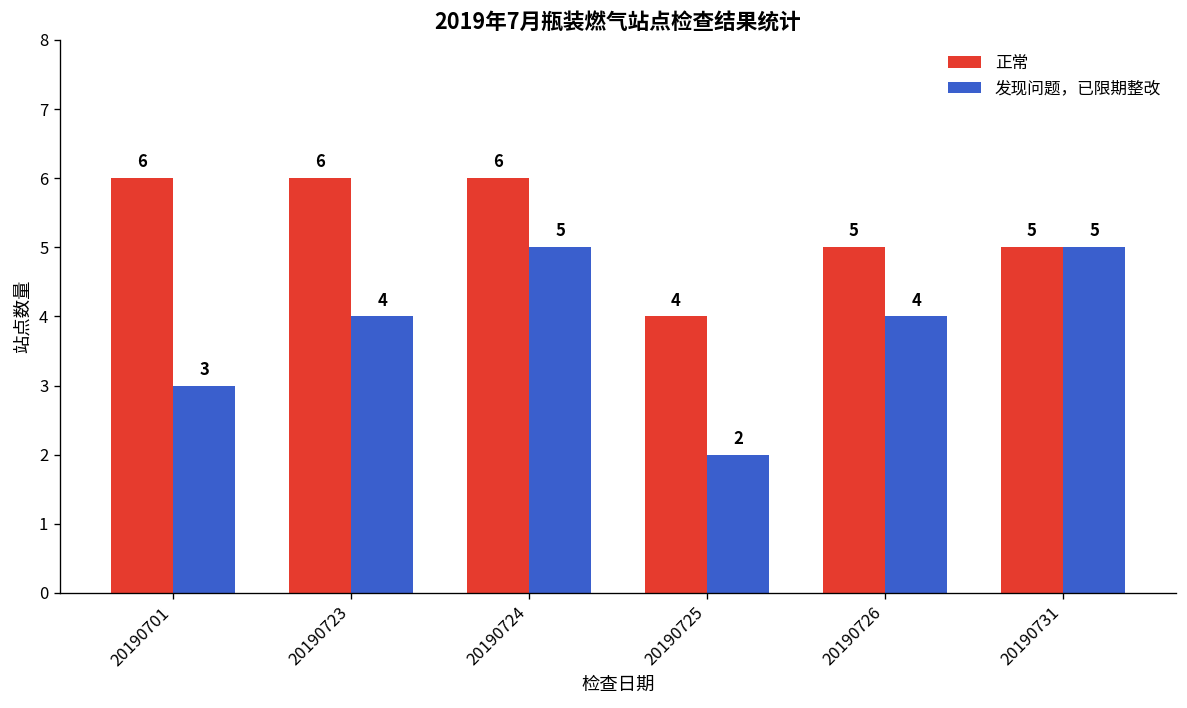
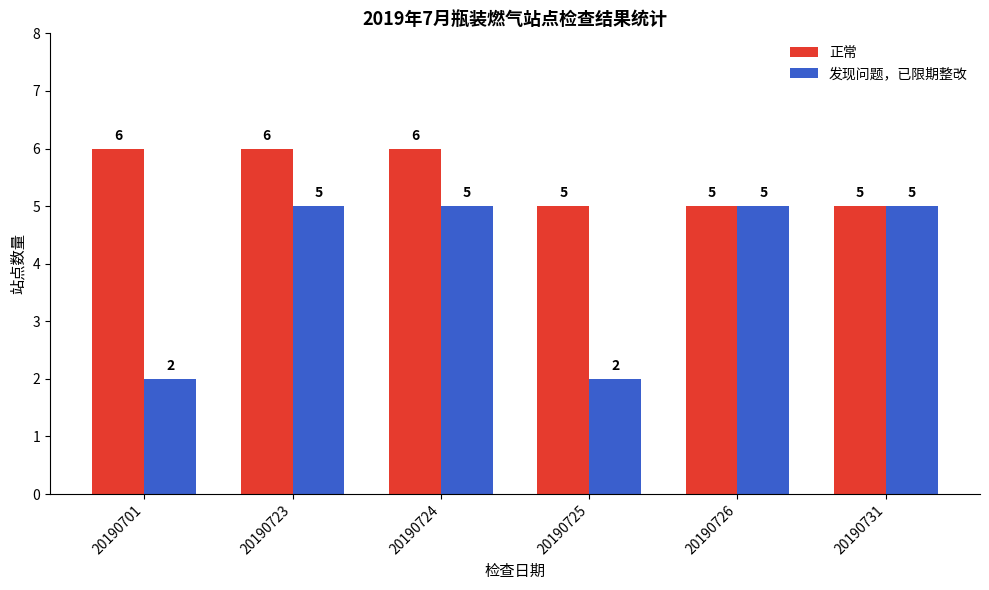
  {
    "正常": {
      "20190701": 6,
      "20190723": 6,
      "20190724": 6,
-     "20190725": 4,
+     "20190725": 5,
      "20190726": 5,
      "20190731": 5
    },
    "发现问题，已限期整改": {
-     "20190701": 3,
-     "20190723": 4,
+     "20190701": 2,
+     "20190723": 5,
      "20190724": 5,
      "20190725": 2,
-     "20190726": 4,
+     "20190726": 5,
      "20190731": 5
    }
  }
